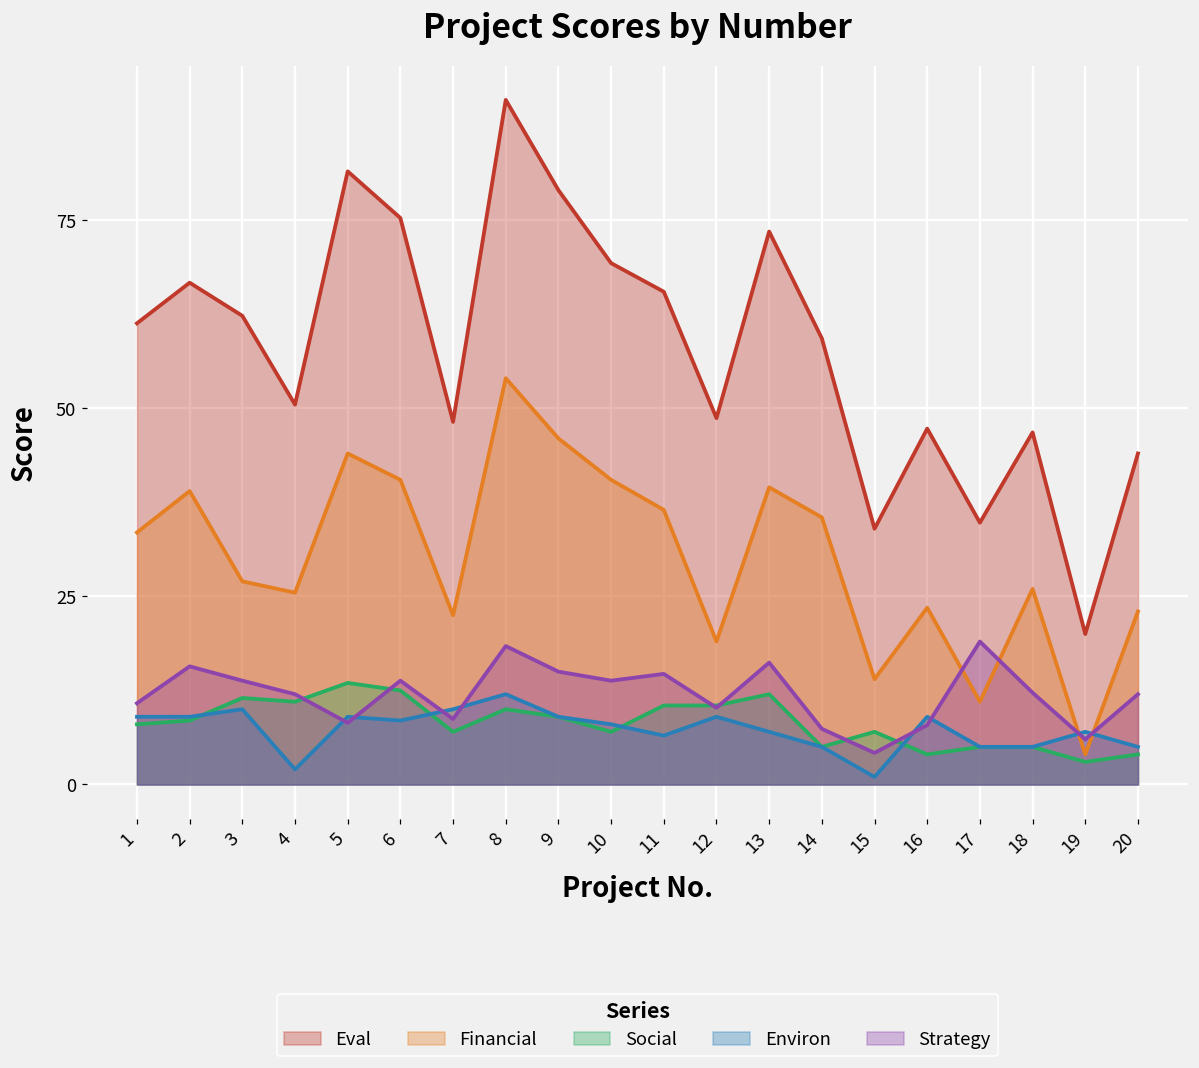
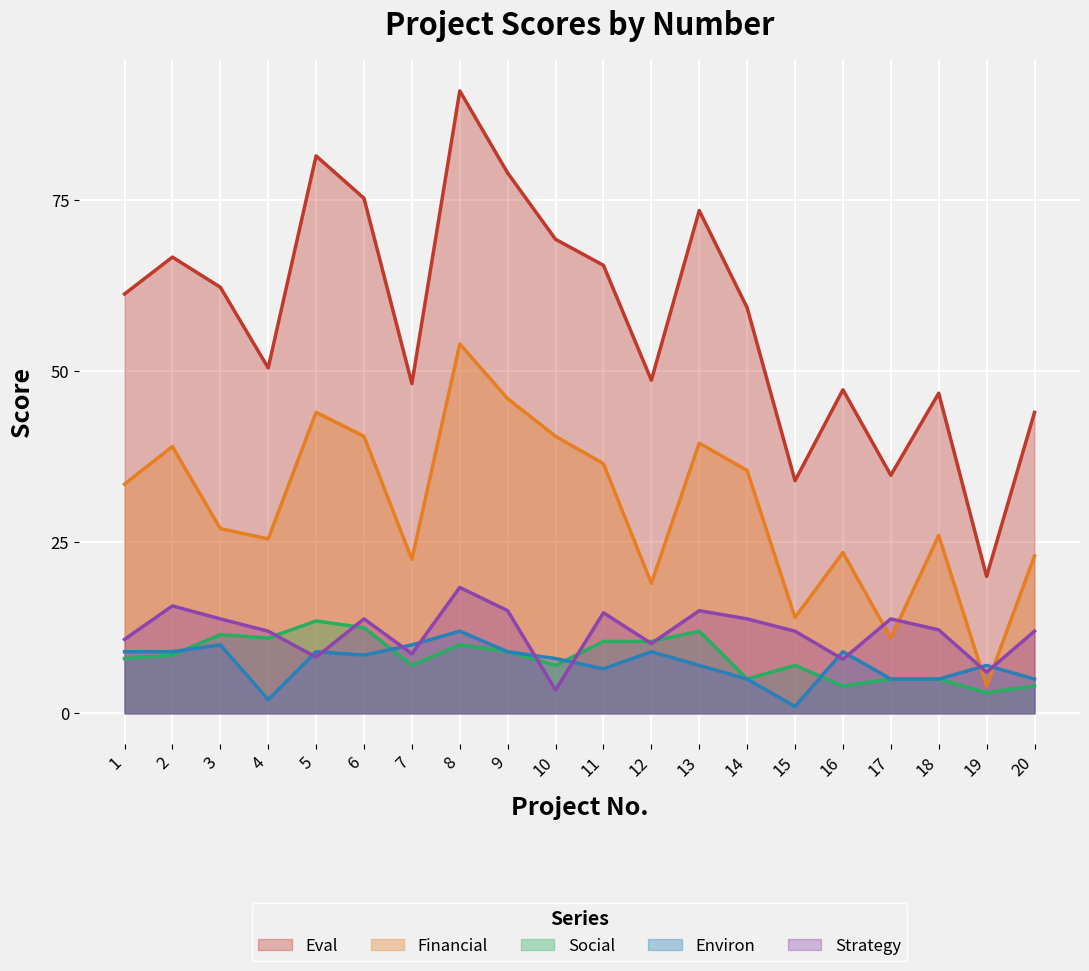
  {
    "Strategy": {
      "1": 11,
      "2": 16,
      "3": 14,
      "4": 12,
      "5": 8,
      "6": 14,
      "7": 9,
      "8": 18,
      "9": 15,
-     "10": 14,
+     "10": 3,
      "11": 15,
-     "13": 16,
-     "14": 7,
-     "15": 4,
+     "13": 15,
+     "14": 14,
+     "15": 12,
      "16": 8,
-     "17": 19,
+     "17": 14,
      "18": 12,
      "19": 6,
      "20": 12
    }
  }
